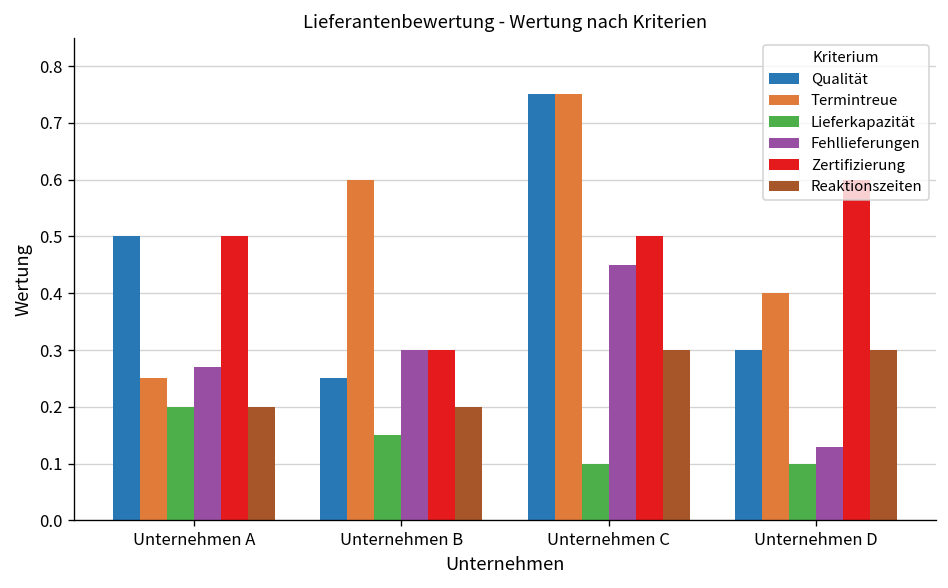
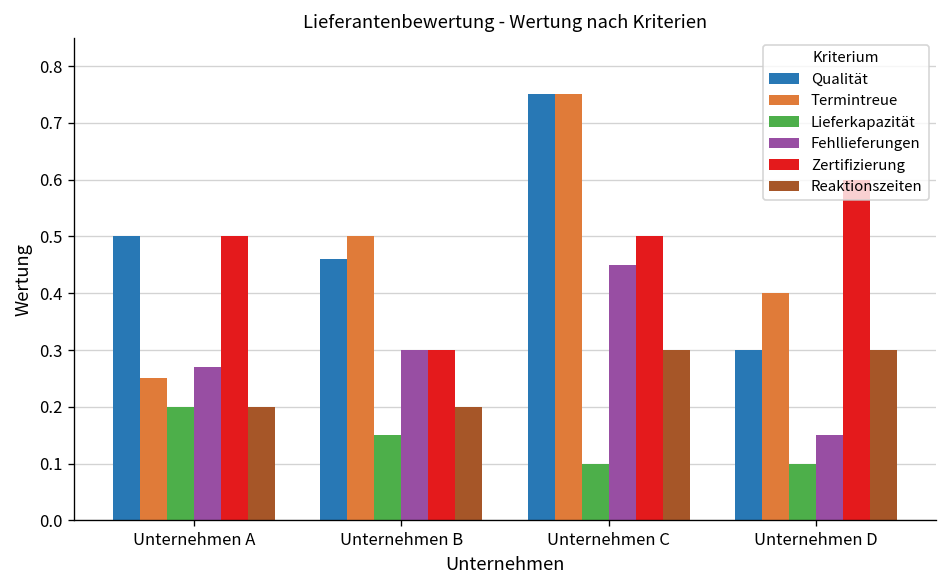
  {
    "Qualität": {
      "Unternehmen A": 0.50,
-     "Unternehmen B": 0.25,
+     "Unternehmen B": 0.46,
      "Unternehmen C": 0.75,
      "Unternehmen D": 0.30
    },
    "Termintreue": {
      "Unternehmen A": 0.25,
-     "Unternehmen B": 0.6,
+     "Unternehmen B": 0.5,
      "Unternehmen C": 0.75,
      "Unternehmen D": 0.4
    },
    "Lieferkapazität": {
      "Unternehmen A": 0.20,
      "Unternehmen B": 0.15,
      "Unternehmen C": 0.10,
      "Unternehmen D": 0.10
    },
    "Fehllieferungen": {
      "Unternehmen A": 0.27,
      "Unternehmen B": 0.30,
      "Unternehmen C": 0.45,
-     "Unternehmen D": 0.13
+     "Unternehmen D": 0.15
    },
    "Zertifizierung": {
      "Unternehmen A": 0.50,
      "Unternehmen B": 0.30,
      "Unternehmen C": 0.50
    },
    "Reaktionszeiten": {
      "Unternehmen A": 0.20,
      "Unternehmen B": 0.20,
      "Unternehmen C": 0.30,
      "Unternehmen D": 0.30
    }
  }
